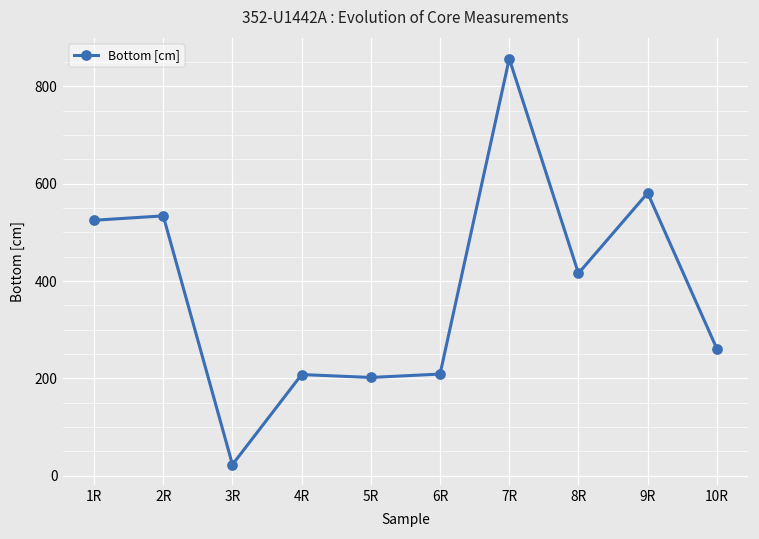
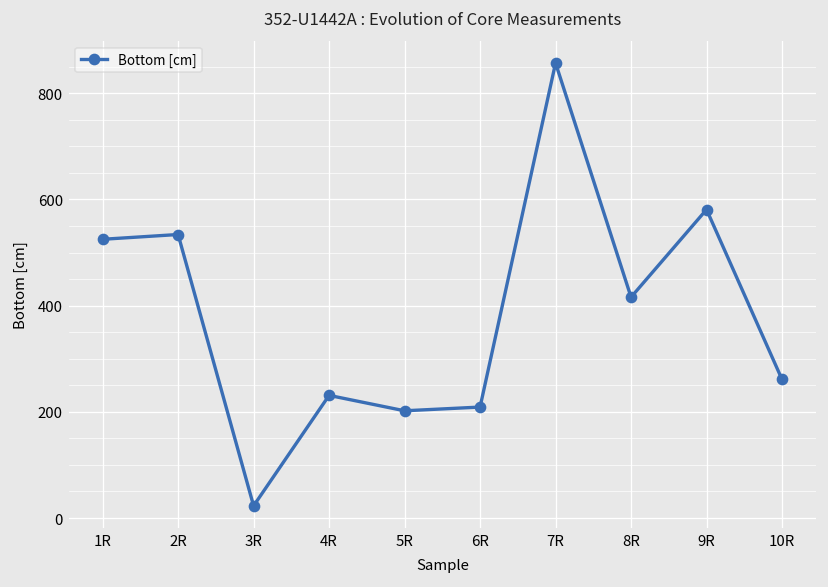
  {
    "1R": 530,
    "2R": 530,
    "3R": 20,
-   "4R": 210,
+   "4R": 230,
    "5R": 200,
    "6R": 210,
    "7R": 860,
    "8R": 420,
    "9R": 580,
    "10R": 260
  }
